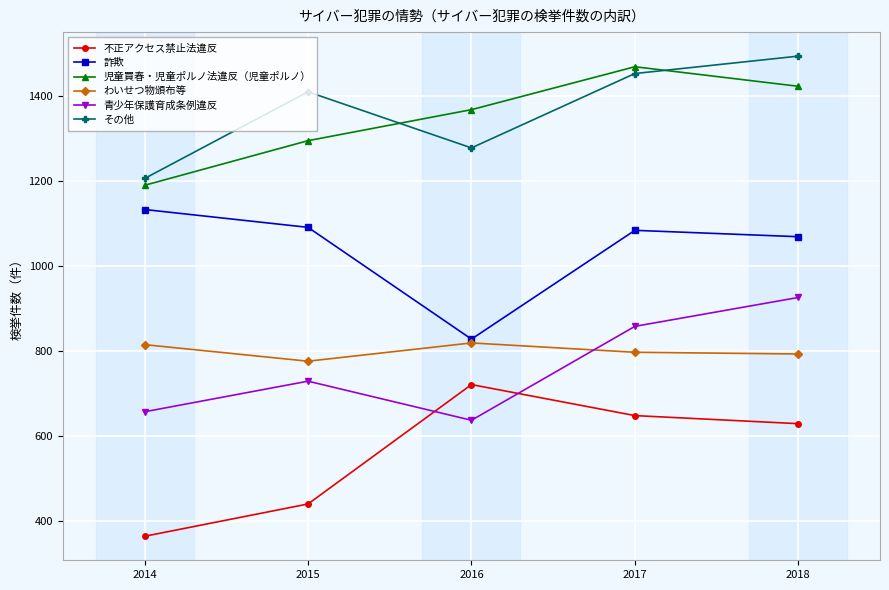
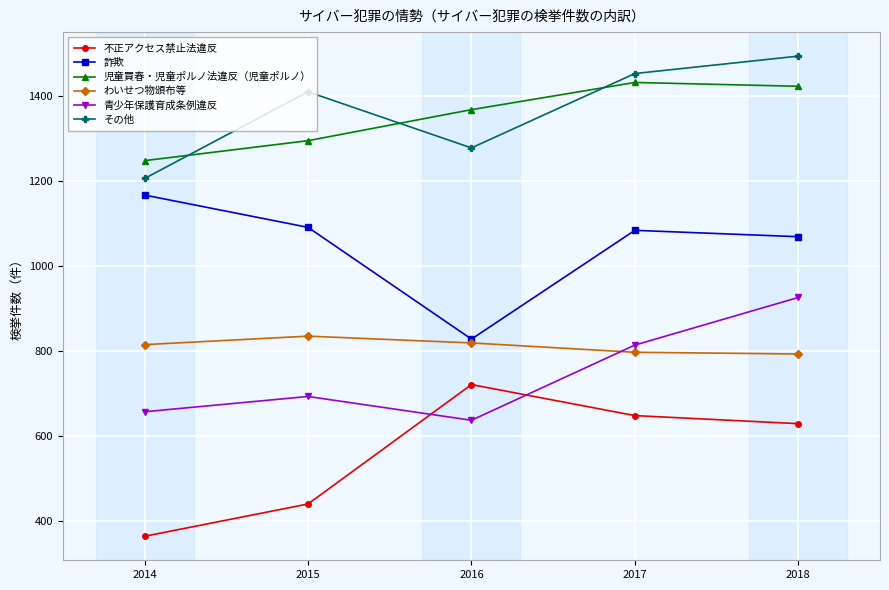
  {
    "不正アクセス禁止法違反": {
      "2014": 360,
      "2015": 440,
      "2016": 720,
      "2017": 650,
      "2018": 630
    },
    "詐欺": {
-     "2014": 1130,
+     "2014": 1170,
      "2015": 1090,
      "2016": 830,
      "2017": 1080,
      "2018": 1070
    },
    "児童買春・児童ポルノ法違反（児童ポルノ）": {
-     "2014": 1190,
+     "2014": 1250,
      "2015": 1300,
      "2016": 1370,
-     "2017": 1470,
+     "2017": 1430,
      "2018": 1420
    },
    "わいせつ物頒布等": {
      "2014": 820,
-     "2015": 780,
+     "2015": 840,
      "2016": 820,
      "2017": 800,
      "2018": 790
    },
    "青少年保護育成条例違反": {
      "2014": 660,
-     "2015": 730,
+     "2015": 690,
      "2016": 640,
-     "2017": 860,
+     "2017": 810,
      "2018": 930
    },
    "その他": {
      "2014": 1210,
      "2016": 1280,
      "2017": 1450,
      "2018": 1490
    }
  }
